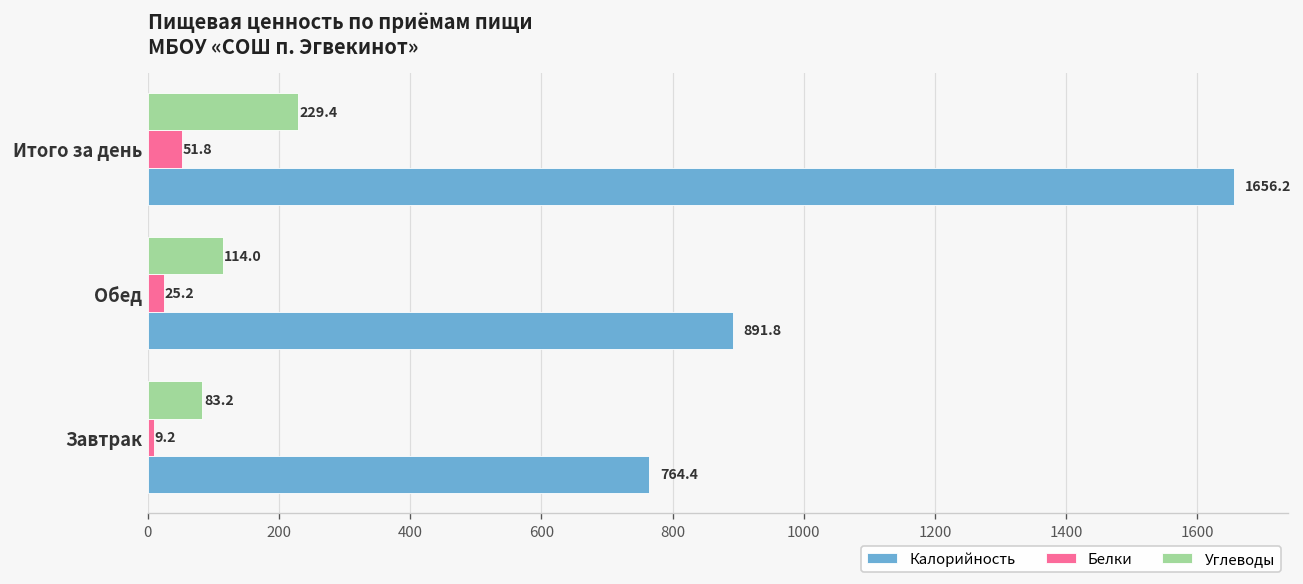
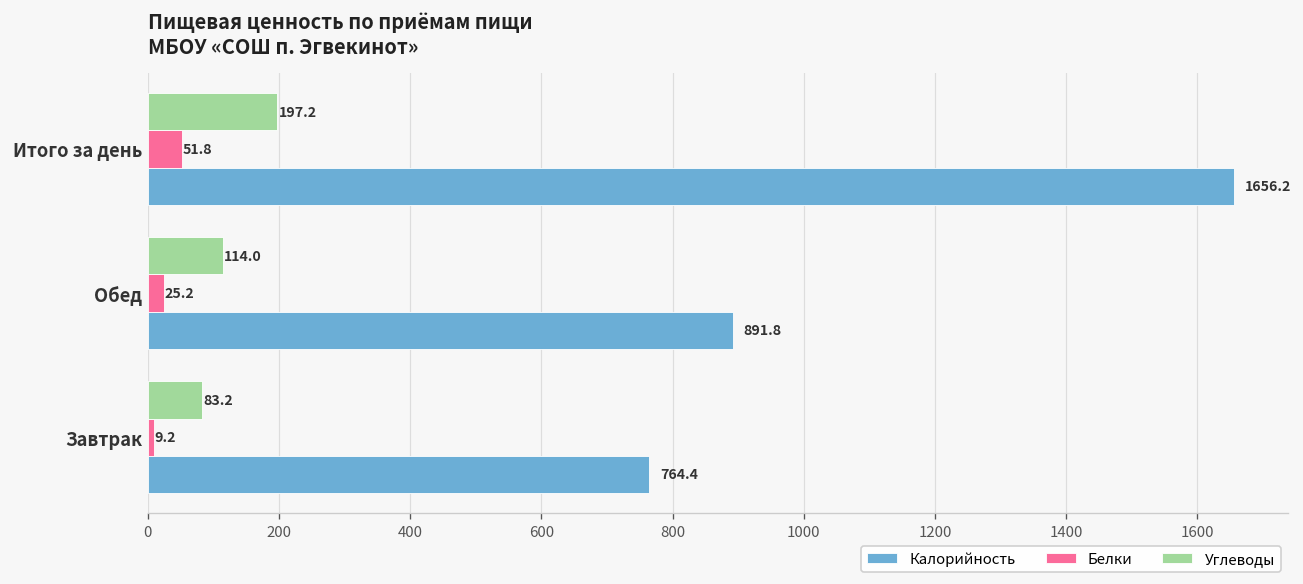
  {
    "Калорийность": {
      "Итого за день": 1656.2,
      "Обед": 891.8,
      "Завтрак": 764.4
    },
    "Белки": {
      "Итого за день": 51.8,
      "Обед": 25.2,
      "Завтрак": 9.2
    },
    "Углеводы": {
-     "Итого за день": 229.4,
+     "Итого за день": 197.2,
      "Обед": 114.0,
      "Завтрак": 83.2
    }
  }
